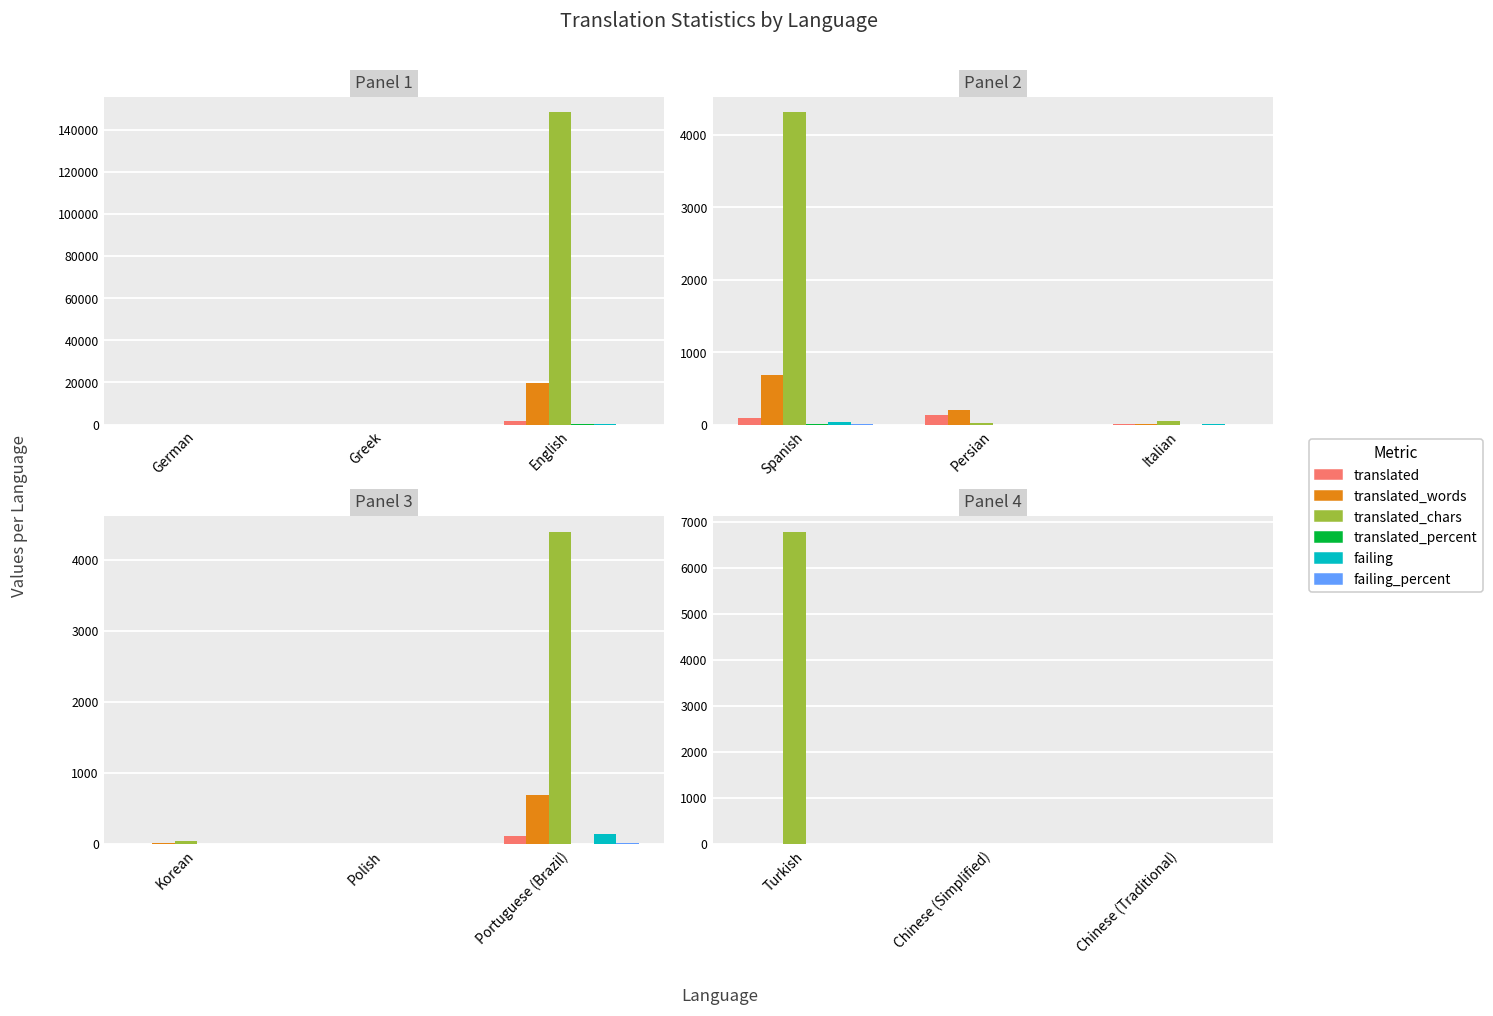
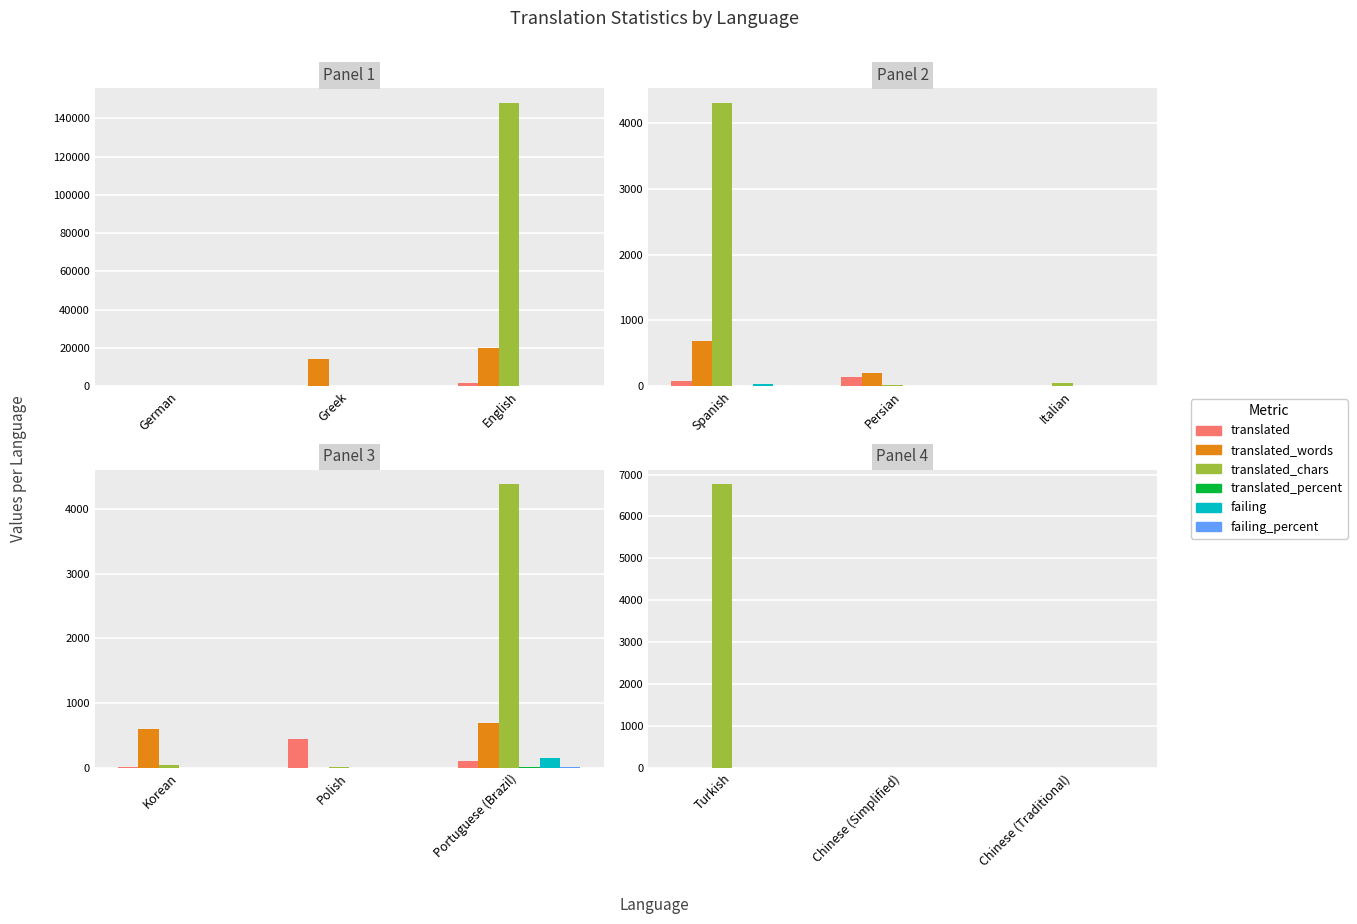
  {
    "Panel 1": {
      "translated": {
        "German": 0,
        "Greek": 0,
        "English": 2000
      },
      "translated_words": {
        "German": 0,
-       "Greek": 0,
+       "Greek": 14000,
        "English": 20000
      },
      "translated_chars": {
        "German": 0,
        "Greek": 0,
        "English": 148000
      },
      "translated_percent": {
        "German": 0,
        "Greek": 0
      },
      "failing": {
        "German": 0,
        "Greek": 0
      },
      "failing_percent": {
        "German": 0,
        "Greek": 0
      }
    },
    "Panel 2": {
      "translated": {
        "Spanish": 100,
        "Persian": 100
      },
      "translated_words": {
        "Spanish": 700,
        "Persian": 200
      },
      "translated_chars": {
        "Spanish": 4300,
        "Italian": 0
      },
      "failing": {
        "Persian": 0
      },
      "failing_percent": {
        "Persian": 0
      }
    },
    "Panel 3": {
      "translated": {
-       "Polish": 0,
+       "Polish": 400,
        "Portuguese (Brazil)": 100
      },
      "translated_words": {
-       "Korean": 0,
+       "Korean": 600,
        "Portuguese (Brazil)": 700
      },
      "translated_chars": {
        "Korean": 0,
        "Portuguese (Brazil)": 4400
      },
      "failing": {
        "Korean": 0,
        "Polish": 0,
        "Portuguese (Brazil)": 100
      },
      "failing_percent": {
        "Korean": 0,
        "Polish": 0
      }
    },
    "Panel 4": {
      "translated": {
        "Turkish": 0,
        "Chinese (Simplified)": 0,
        "Chinese (Traditional)": 0
      },
      "translated_words": {
        "Turkish": 0,
        "Chinese (Simplified)": 0,
        "Chinese (Traditional)": 0
      },
      "translated_chars": {
        "Turkish": 6800,
        "Chinese (Simplified)": 0,
        "Chinese (Traditional)": 0
      },
      "translated_percent": {
        "Turkish": 0,
        "Chinese (Simplified)": 0,
        "Chinese (Traditional)": 0
      }
    }
  }
